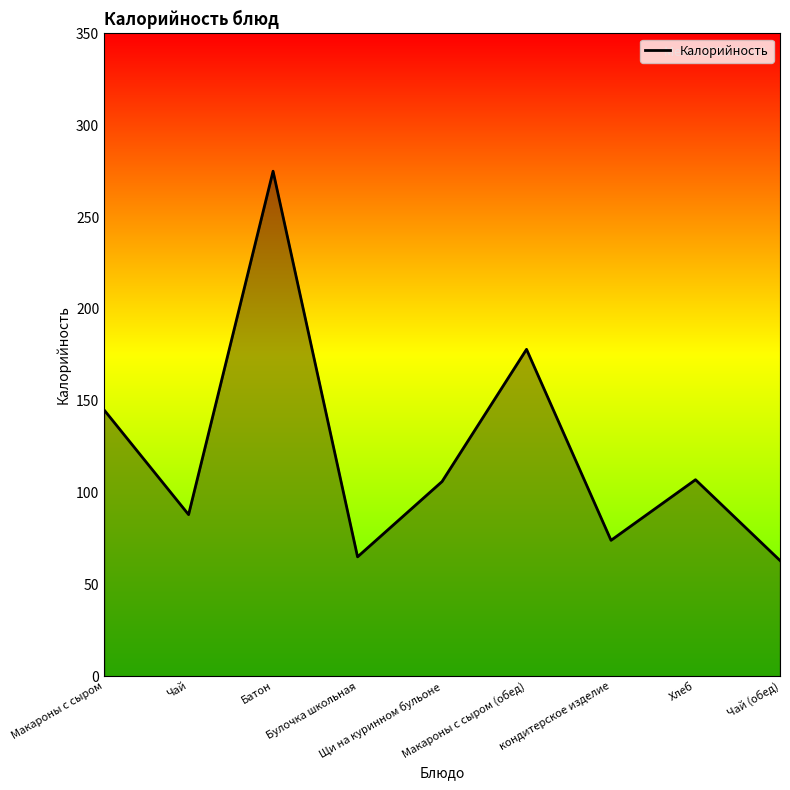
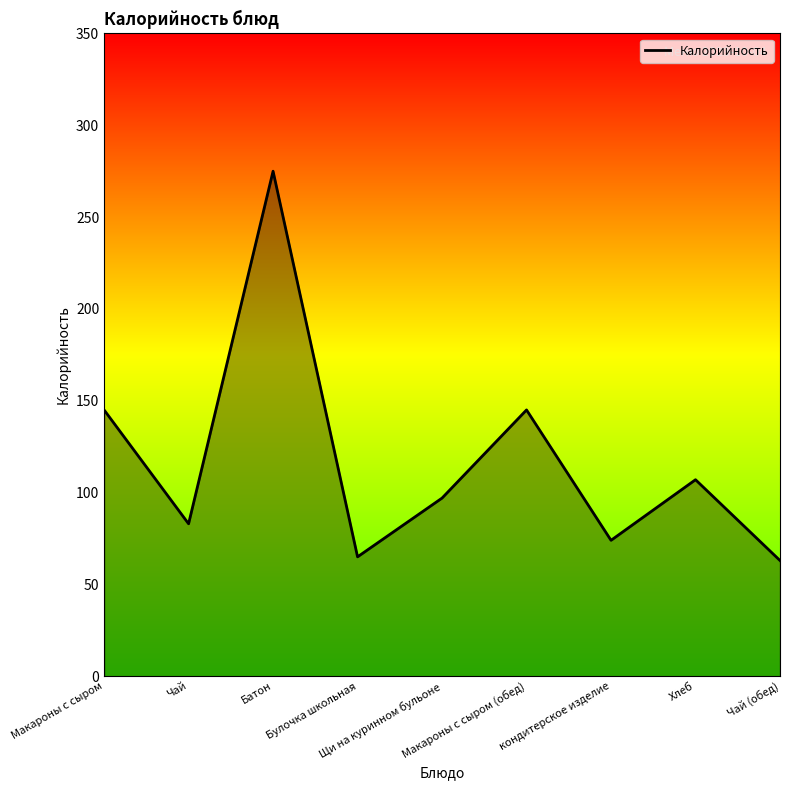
  {
    "Макароны с сыром": 145,
-   "Чай": 88,
+   "Чай": 83,
    "Батон": 275,
    "Булочка школьная": 65,
-   "Щи на куринном бульоне": 106,
-   "Макароны с сыром (обед)": 178,
+   "Щи на куринном бульоне": 97,
+   "Макароны с сыром (обед)": 145,
    "кондитерское изделие": 74,
    "Хлеб": 107,
    "Чай (обед)": 63
  }
